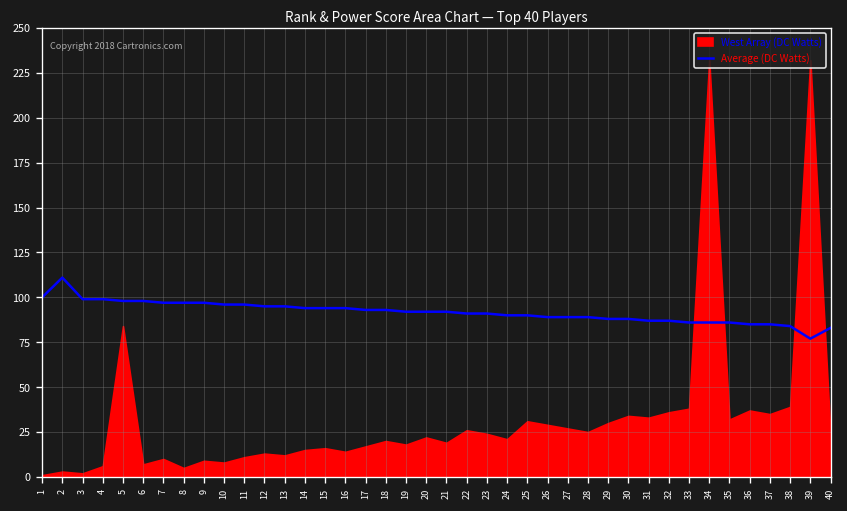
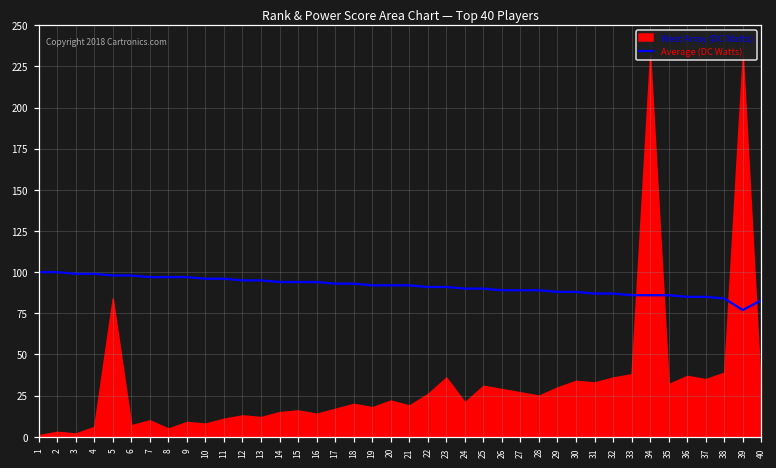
  {
    "Average (DC Watts)": {
      "1": 100,
-     "2": 111,
+     "2": 100,
      "3": 99,
      "4": 99,
      "5": 98,
      "6": 98,
      "7": 97,
      "8": 97,
      "9": 97,
      "10": 96,
      "11": 96,
      "12": 95,
      "13": 95,
      "14": 94,
      "15": 94,
      "16": 94,
      "17": 93,
      "18": 93,
      "19": 92,
      "20": 92,
      "21": 92,
      "22": 91,
      "23": 91,
      "24": 90,
      "25": 90,
      "26": 89,
      "27": 89,
      "28": 89,
      "29": 88,
      "30": 88,
      "31": 87,
      "32": 87,
      "33": 86,
      "34": 86,
      "35": 86,
      "36": 85,
      "37": 85,
      "38": 84,
      "39": 77,
      "40": 83
    },
    "West Array (DC Watts)": {
      "2": 3,
      "3": 2,
      "4": 6,
      "5": 84,
      "6": 7,
      "7": 10,
      "8": 5,
      "9": 9,
      "10": 8,
      "11": 11,
      "12": 13,
      "13": 12,
      "14": 15,
      "15": 16,
      "16": 14,
      "17": 17,
      "18": 20,
      "19": 18,
      "20": 22,
      "21": 19,
      "22": 26,
-     "23": 24,
+     "23": 36,
      "24": 21,
      "25": 31,
      "26": 29,
      "27": 27,
      "28": 25,
      "29": 30,
      "30": 34,
      "31": 33,
      "32": 36,
      "33": 38,
      "35": 32,
      "36": 37,
      "37": 35,
      "38": 39,
      "40": 23
    }
  }
